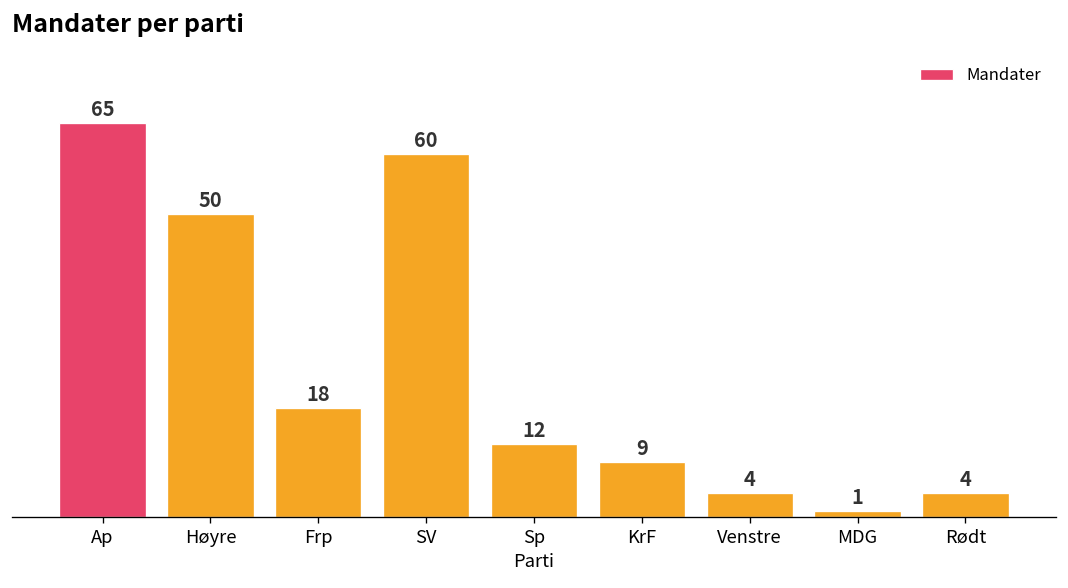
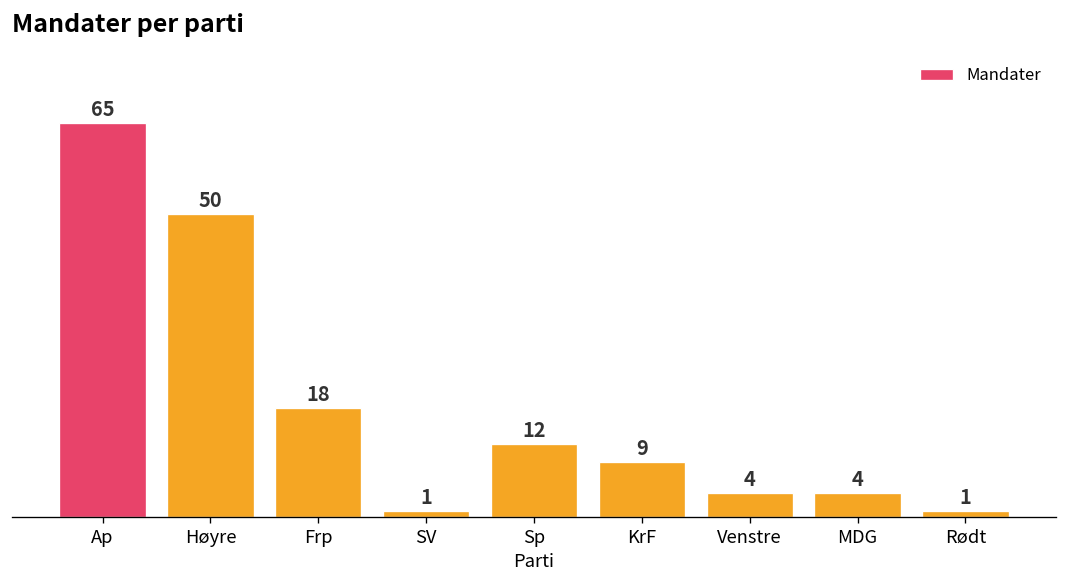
  {
    "Ap": 65,
    "Høyre": 50,
    "Frp": 18,
-   "SV": 60,
+   "SV": 1,
    "Sp": 12,
    "KrF": 9,
    "Venstre": 4,
-   "MDG": 1,
-   "Rødt": 4
+   "MDG": 4,
+   "Rødt": 1
  }
